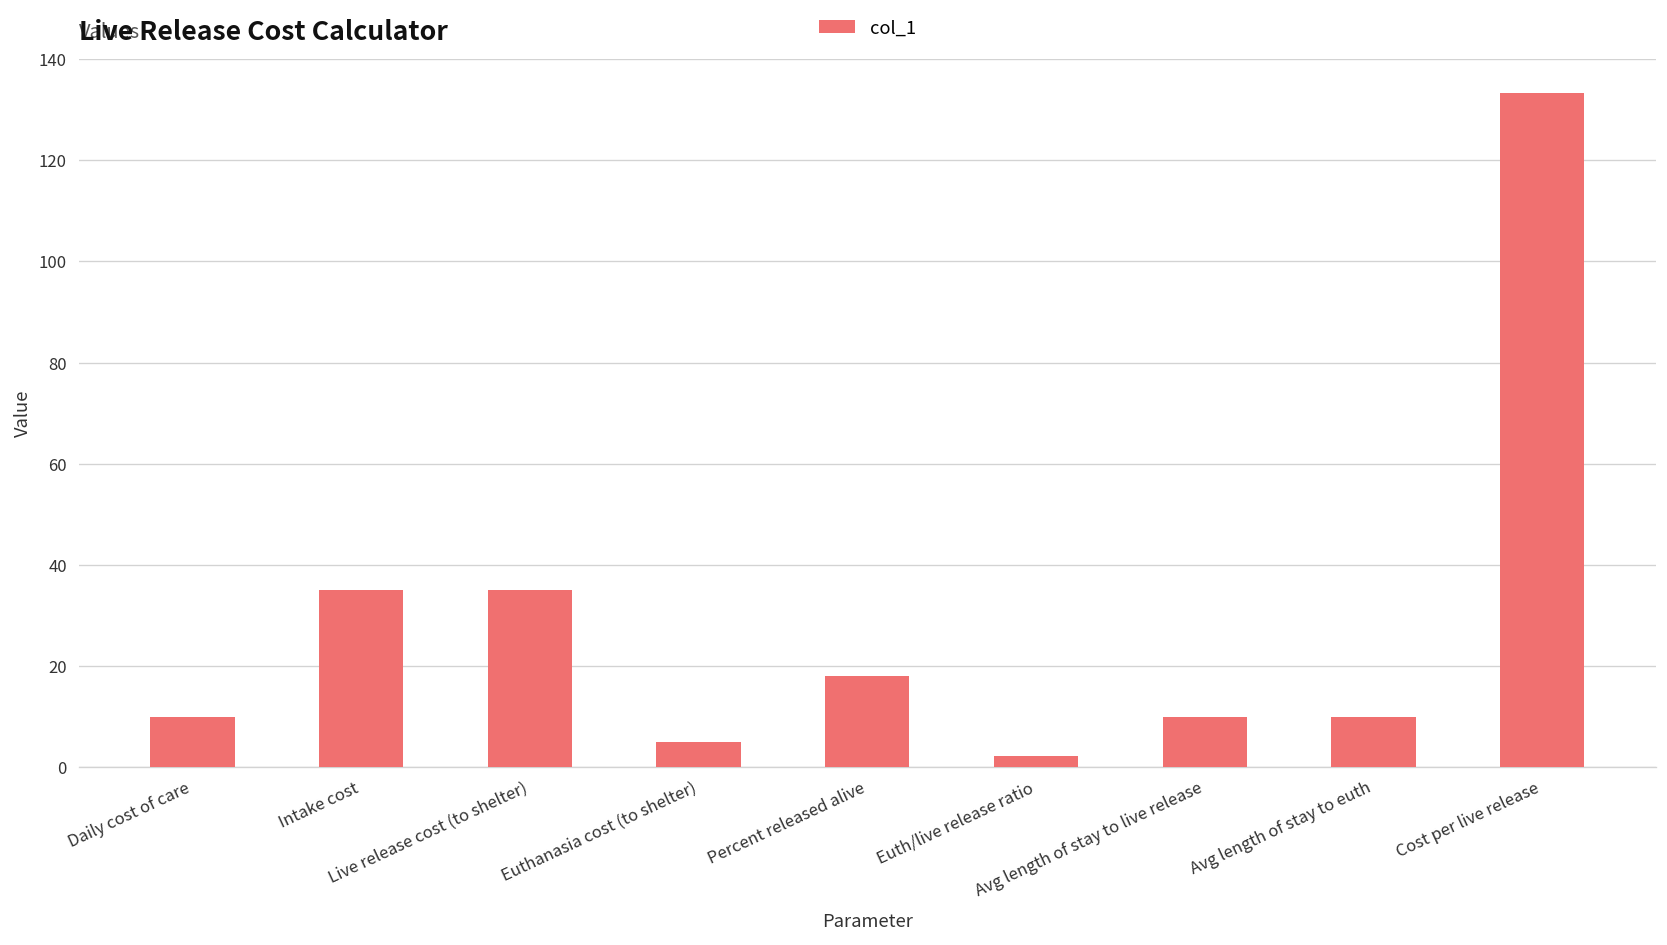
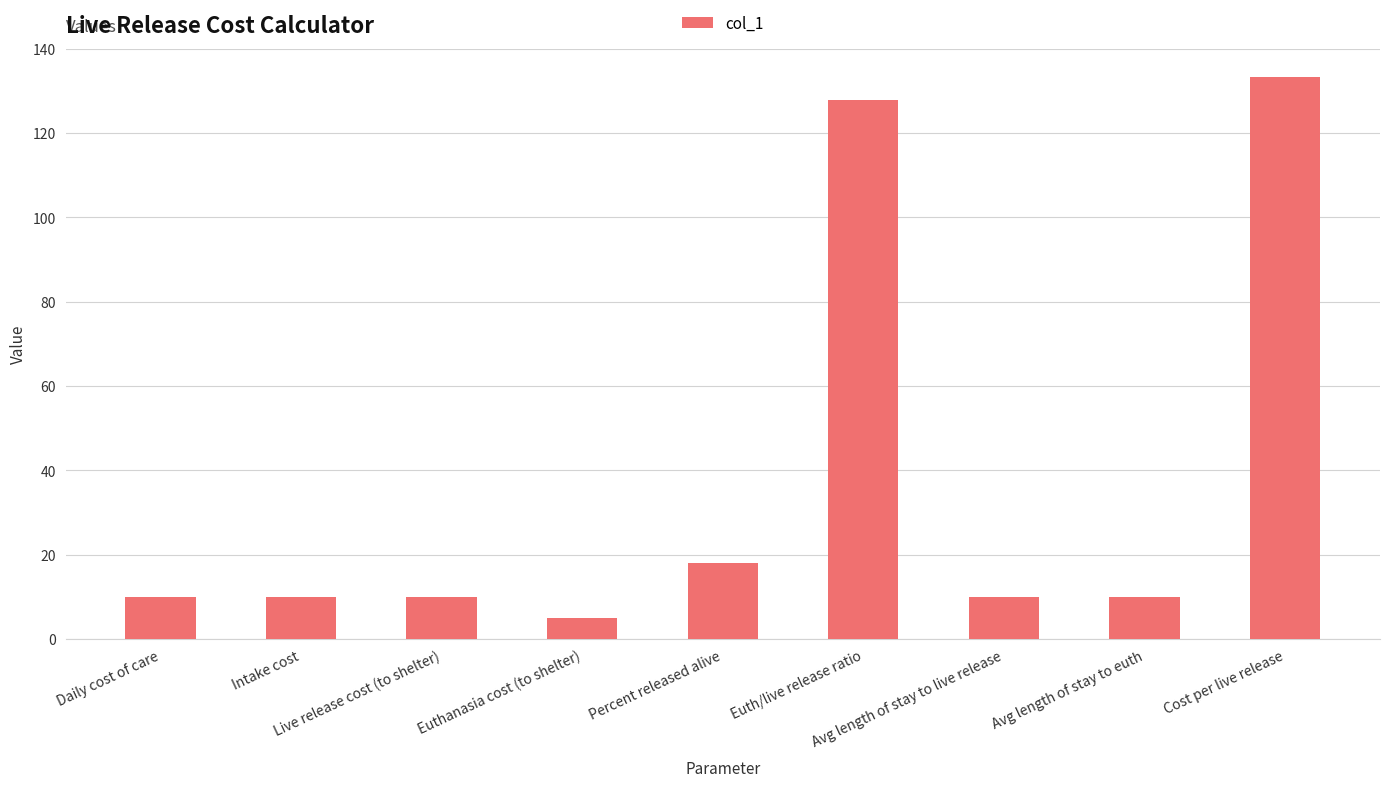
  {
    "Daily cost of care": 10,
-   "Intake cost": 35,
-   "Live release cost (to shelter)": 35,
+   "Intake cost": 10,
+   "Live release cost (to shelter)": 10,
    "Euthanasia cost (to shelter)": 5,
    "Percent released alive": 18,
-   "Euth/live release ratio": 2,
+   "Euth/live release ratio": 128,
    "Avg length of stay to live release": 10,
    "Avg length of stay to euth": 10,
    "Cost per live release": 133
  }
